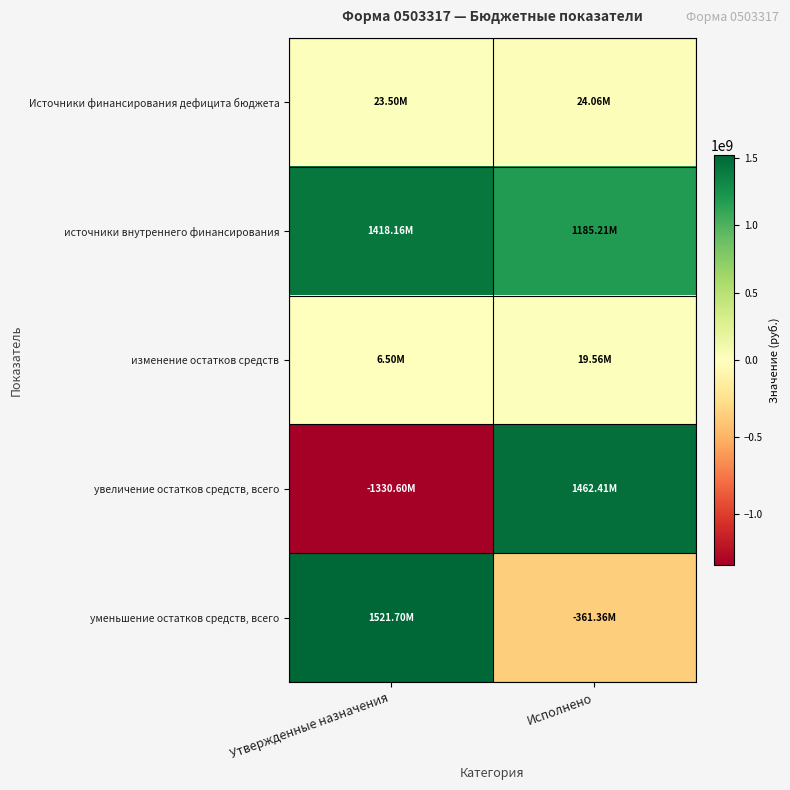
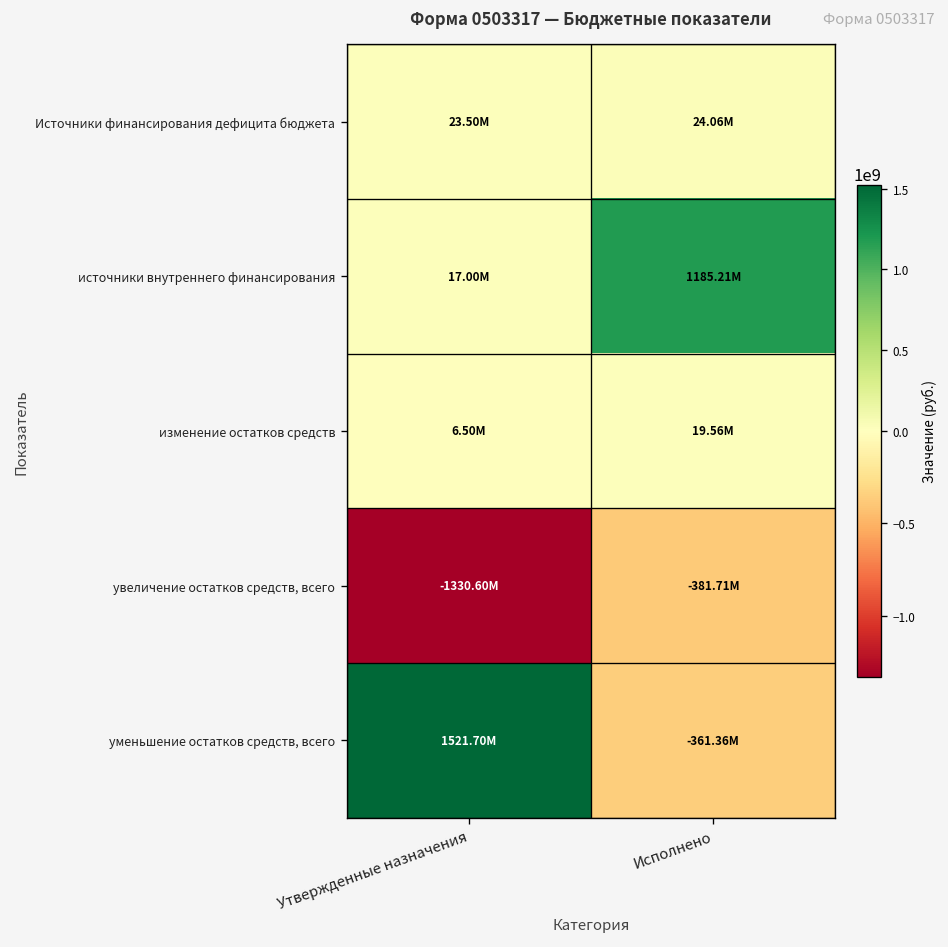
  {
    "Источники финансирования дефицита бюджета": {
      "Утвержденные назначения": "23.50M",
      "Исполнено": "24.06M"
    },
    "источники внутреннего финансирования": {
-     "Утвержденные назначения": "1418.16M",
+     "Утвержденные назначения": "17.00M",
      "Исполнено": "1185.21M"
    },
    "изменение остатков средств": {
      "Утвержденные назначения": "6.50M",
      "Исполнено": "19.56M"
    },
    "увеличение остатков средств, всего": {
      "Утвержденные назначения": "-1330.60M",
-     "Исполнено": "1462.41M"
+     "Исполнено": "-381.71M"
    },
    "уменьшение остатков средств, всего": {
      "Утвержденные назначения": "1521.70M",
      "Исполнено": "-361.36M"
    }
  }
